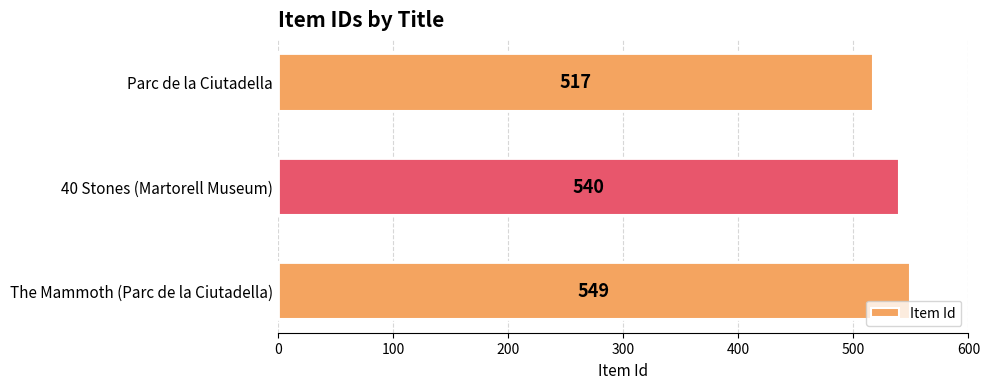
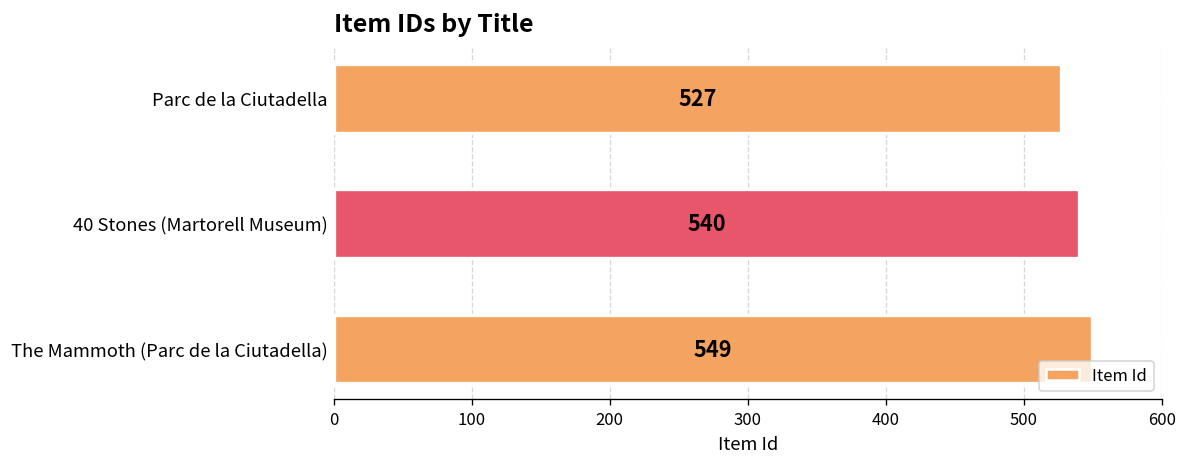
  {
-   "Parc de la Ciutadella": 517,
+   "Parc de la Ciutadella": 527,
    "40 Stones (Martorell Museum)": 540,
    "The Mammoth (Parc de la Ciutadella)": 549
  }
